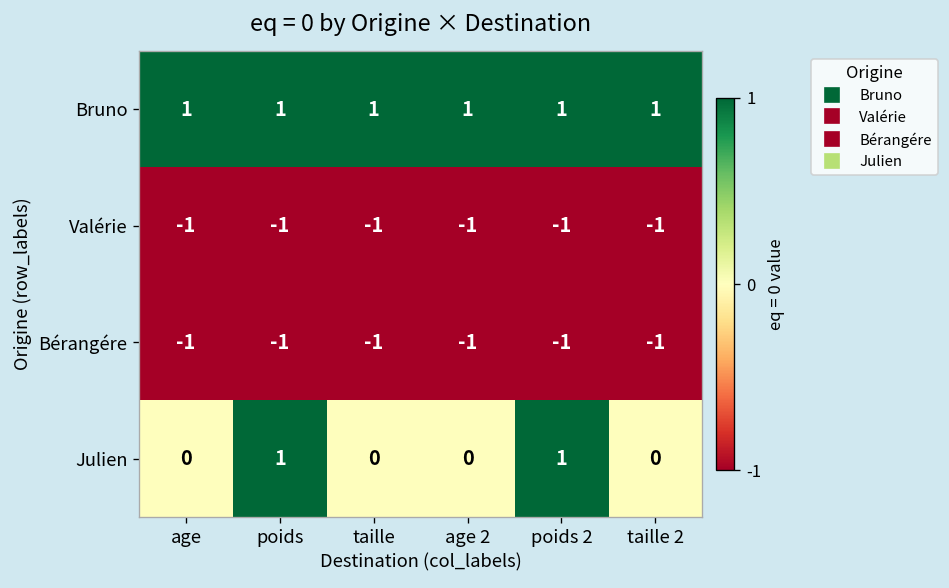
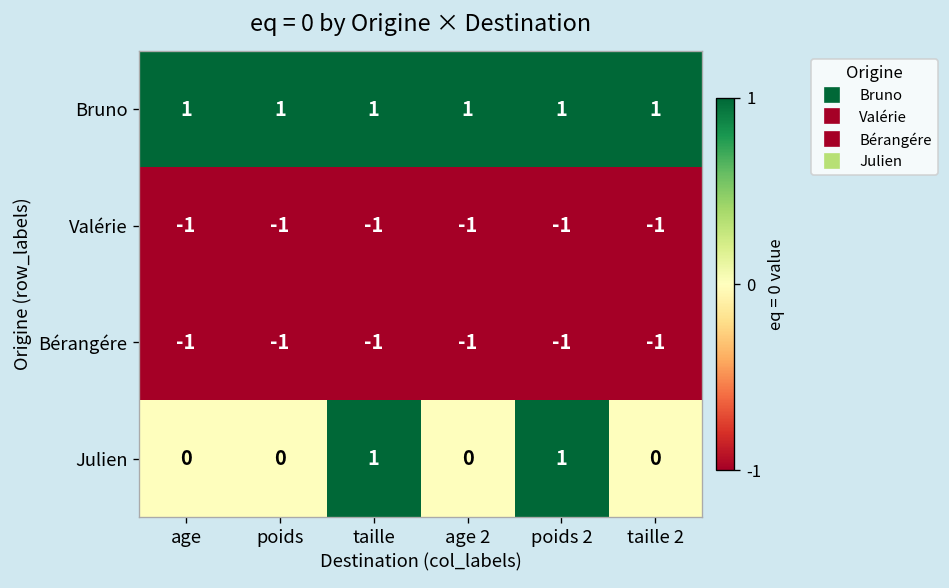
  {
    "Bruno": {
      "age": 1,
      "poids": 1,
      "taille": 1,
      "age 2": 1,
      "poids 2": 1,
      "taille 2": 1
    },
    "Valérie": {
      "age": -1,
      "poids": -1,
      "taille": -1,
      "age 2": -1,
      "poids 2": -1,
      "taille 2": -1
    },
    "Bérangére": {
      "age": -1,
      "poids": -1,
      "taille": -1,
      "age 2": -1,
      "poids 2": -1,
      "taille 2": -1
    },
    "Julien": {
      "age": 0,
-     "poids": 1,
-     "taille": 0,
+     "poids": 0,
+     "taille": 1,
      "age 2": 0,
      "poids 2": 1,
      "taille 2": 0
    }
  }
